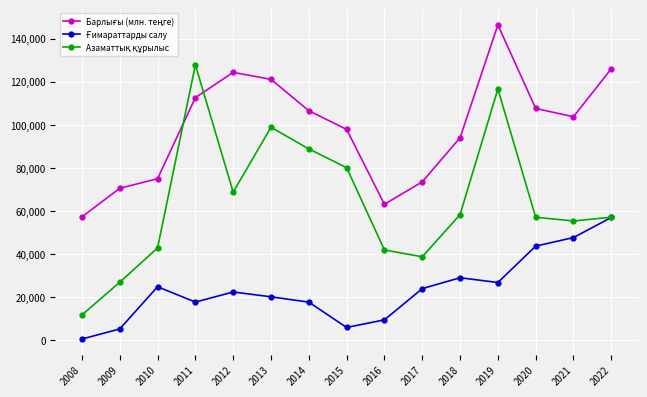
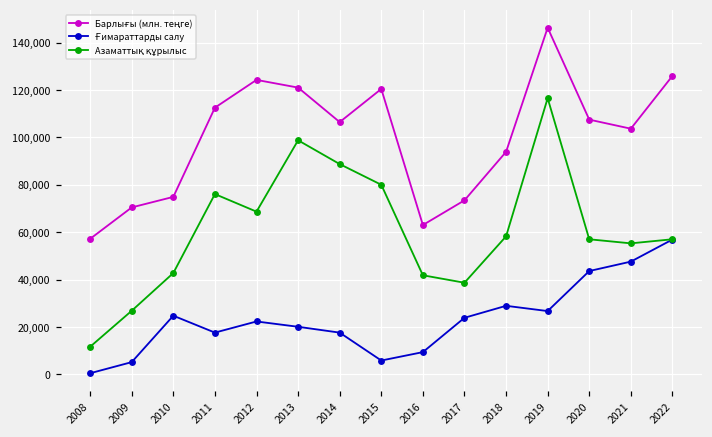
  {
    "Барлығы (млн. теңге)": {
      "2008": "57,000",
      "2009": "70,000",
      "2010": "75,000",
      "2011": "113,000",
      "2012": "124,000",
      "2013": "121,000",
      "2014": "107,000",
-     "2015": "98,000",
+     "2015": "120,000",
      "2016": "63,000",
      "2017": "73,000",
      "2018": "94,000",
      "2019": "146,000",
      "2020": "108,000",
      "2021": "104,000",
      "2022": "126,000"
    },
    "Ғимараттарды салу": {
      "2008": "0",
      "2009": "5,000",
      "2010": "25,000",
      "2011": "18,000",
      "2012": "22,000",
      "2013": "20,000",
      "2014": "18,000",
      "2015": "6,000",
      "2016": "9,000",
      "2017": "24,000",
      "2018": "29,000",
      "2019": "27,000",
      "2020": "44,000",
      "2021": "48,000"
    },
    "Азаматтық құрылыс": {
      "2008": "12,000",
      "2009": "27,000",
      "2010": "43,000",
-     "2011": "128,000",
+     "2011": "76,000",
      "2012": "69,000",
      "2013": "99,000",
      "2014": "89,000",
      "2015": "80,000",
      "2016": "42,000",
      "2017": "39,000",
      "2018": "58,000",
      "2019": "117,000",
      "2020": "57,000",
      "2021": "55,000"
    }
  }
